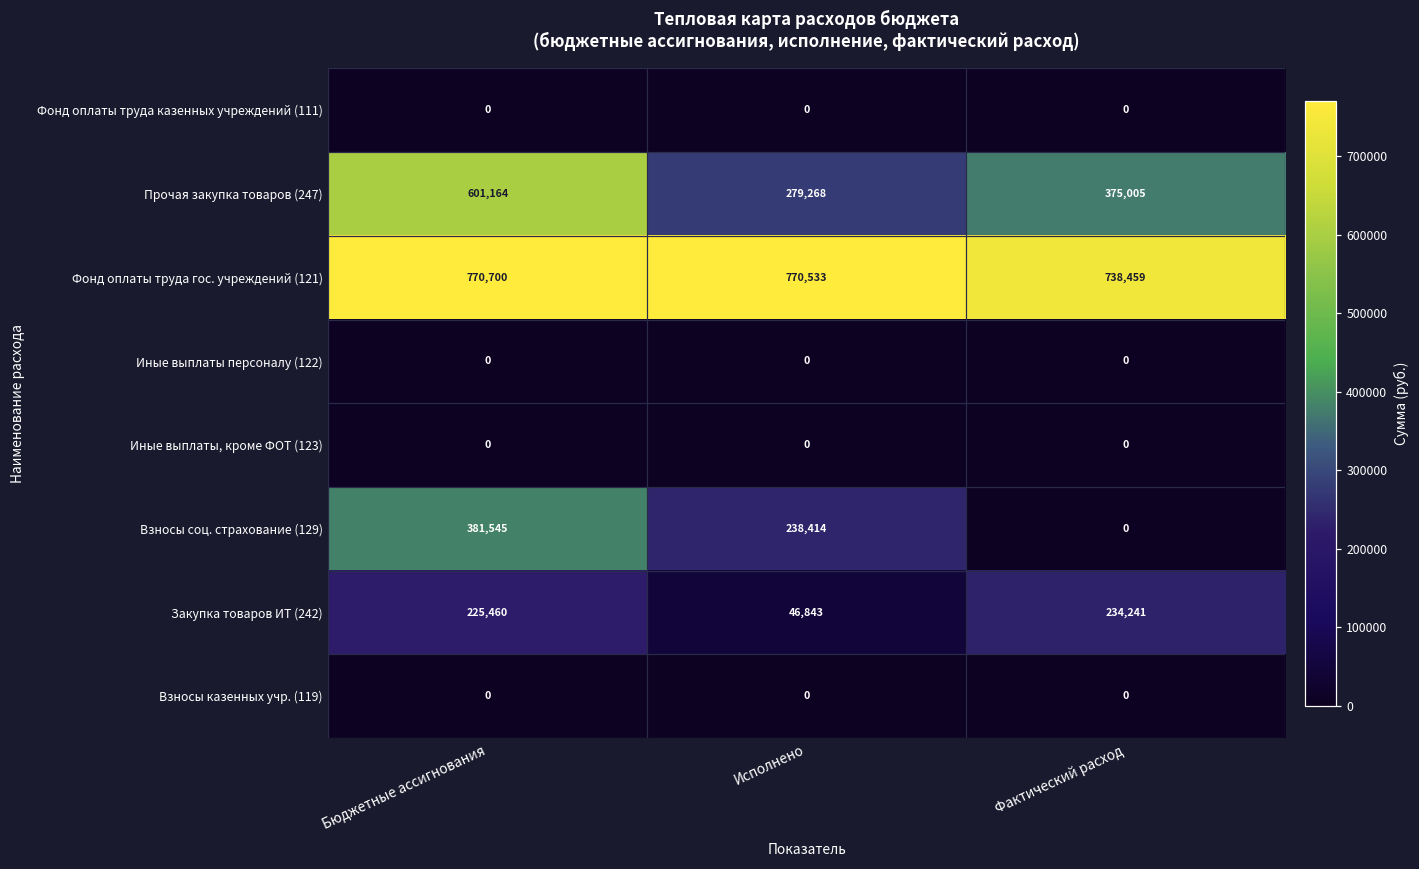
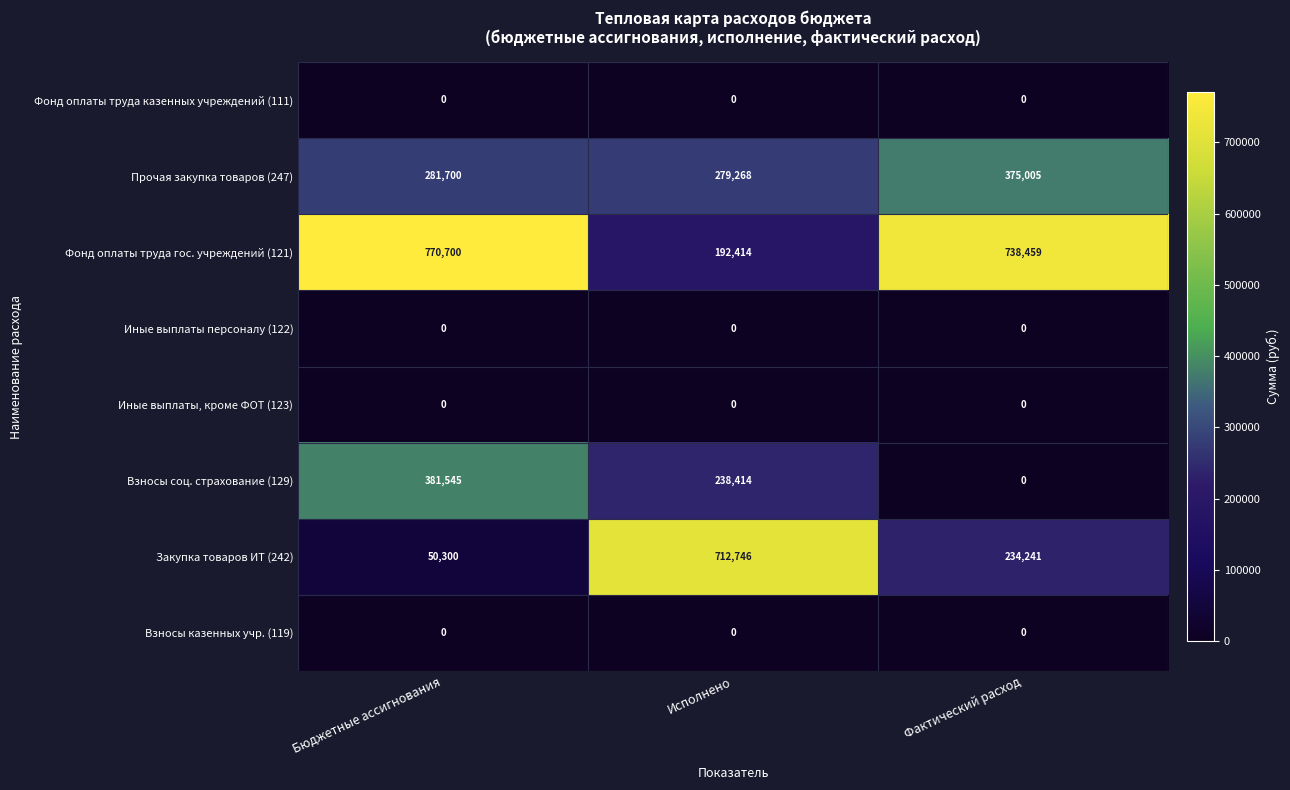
  {
    "Фонд оплаты труда казенных учреждений (111)": {
      "Бюджетные ассигнования": "0",
      "Исполнено": "0",
      "Фактический расход": "0"
    },
    "Прочая закупка товаров (247)": {
-     "Бюджетные ассигнования": "601,164",
+     "Бюджетные ассигнования": "281,700",
      "Исполнено": "279,268",
      "Фактический расход": "375,005"
    },
    "Фонд оплаты труда гос. учреждений (121)": {
      "Бюджетные ассигнования": "770,700",
-     "Исполнено": "770,533",
+     "Исполнено": "192,414",
      "Фактический расход": "738,459"
    },
    "Иные выплаты персоналу (122)": {
      "Бюджетные ассигнования": "0",
      "Исполнено": "0",
      "Фактический расход": "0"
    },
    "Иные выплаты, кроме ФОТ (123)": {
      "Бюджетные ассигнования": "0",
      "Исполнено": "0",
      "Фактический расход": "0"
    },
    "Взносы соц. страхование (129)": {
      "Бюджетные ассигнования": "381,545",
      "Исполнено": "238,414",
      "Фактический расход": "0"
    },
    "Закупка товаров ИТ (242)": {
-     "Бюджетные ассигнования": "225,460",
-     "Исполнено": "46,843",
+     "Бюджетные ассигнования": "50,300",
+     "Исполнено": "712,746",
      "Фактический расход": "234,241"
    },
    "Взносы казенных учр. (119)": {
      "Бюджетные ассигнования": "0",
      "Исполнено": "0",
      "Фактический расход": "0"
    }
  }
